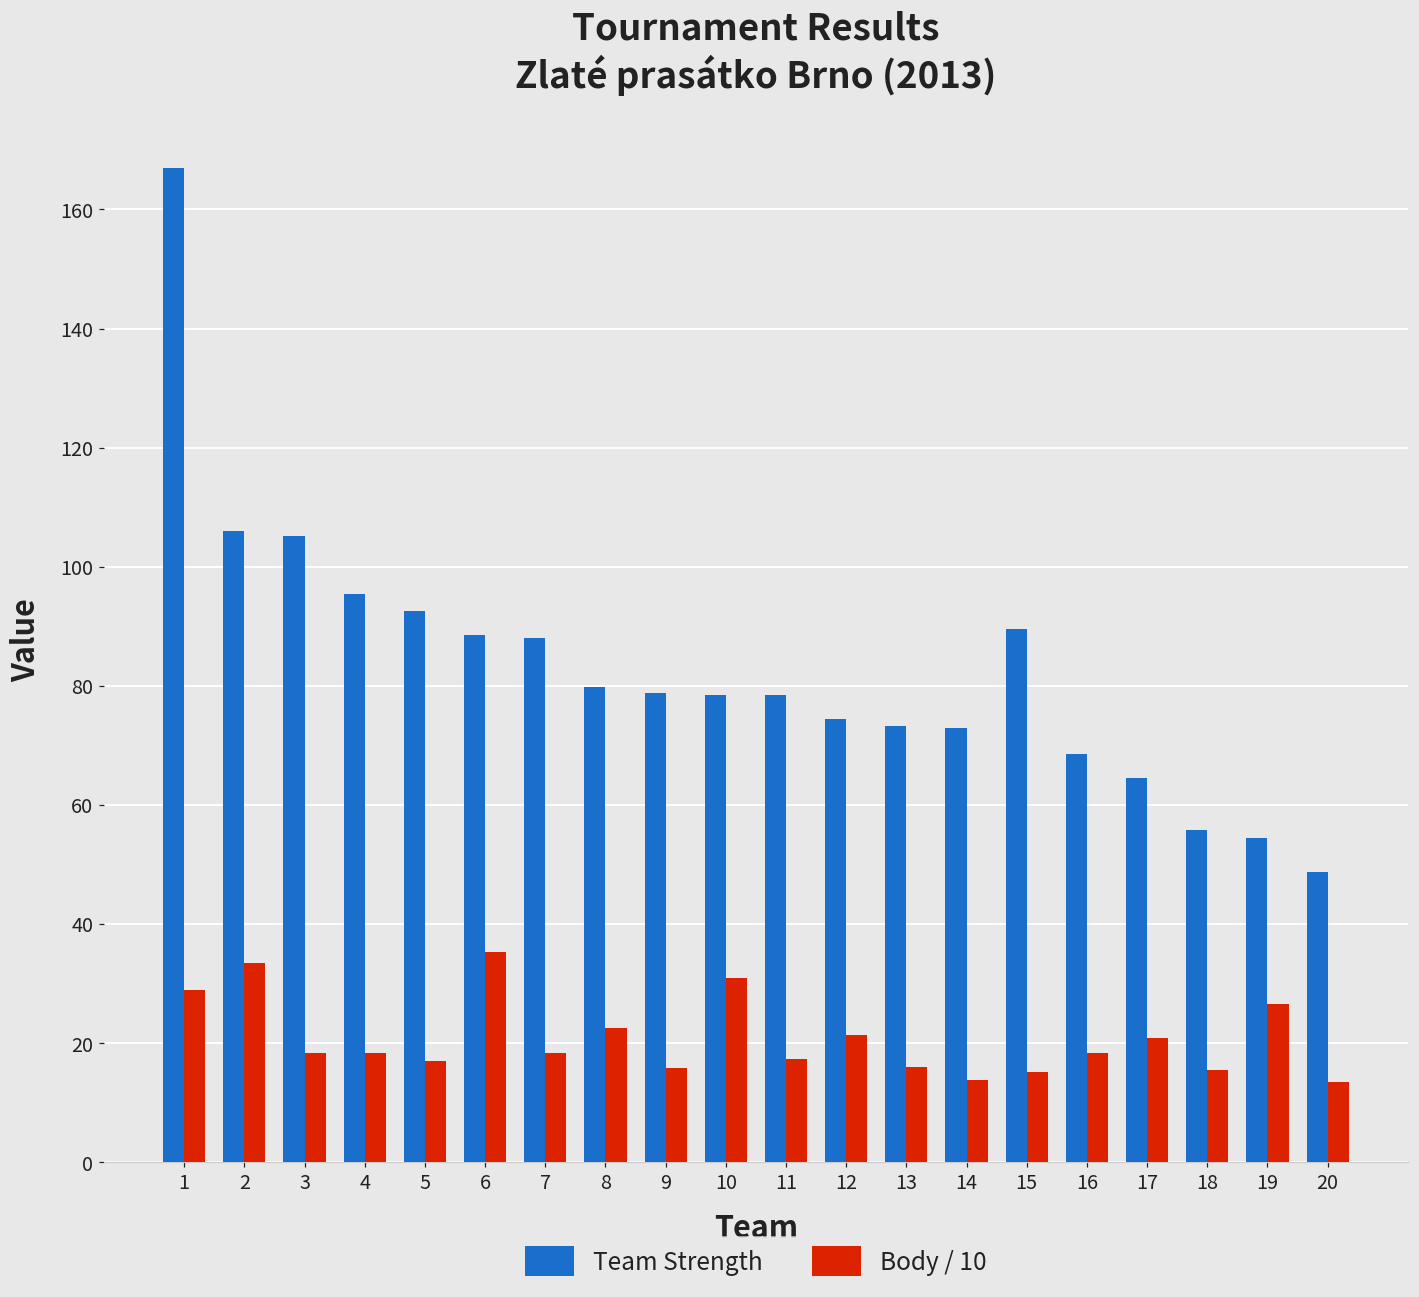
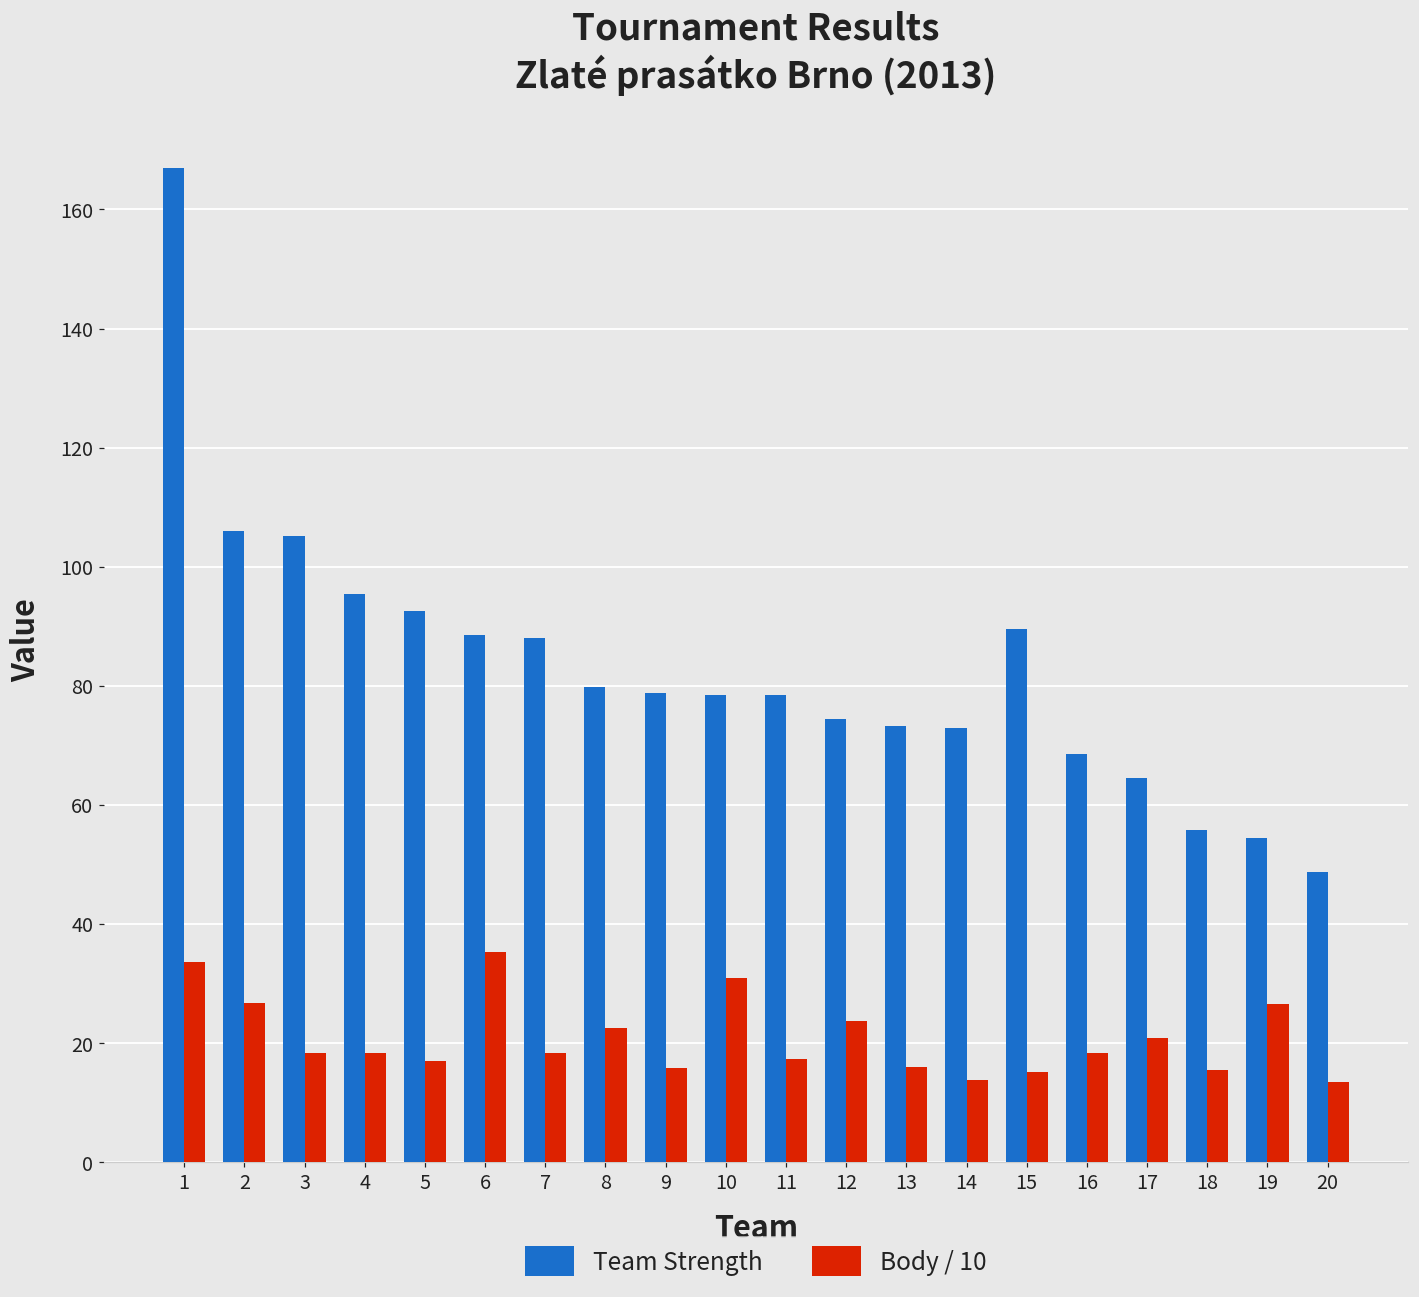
  {
    "Team Strength": {
      "1": 167,
      "2": 106,
      "3": 105,
      "4": 95,
      "5": 93,
      "6": 89,
      "7": 88,
      "8": 80,
      "9": 79,
      "10": 79,
      "11": 79,
      "12": 74,
      "13": 73,
      "14": 73,
      "15": 90,
      "16": 69,
      "17": 65,
      "18": 56,
      "19": 55,
      "20": 49
    },
    "Body / 10": {
-     "1": 29,
-     "2": 33,
+     "1": 34,
+     "2": 27,
      "3": 18,
      "4": 18,
      "5": 17,
      "6": 35,
      "7": 18,
      "8": 23,
      "9": 16,
      "10": 31,
      "11": 17,
-     "12": 21,
+     "12": 24,
      "13": 16,
      "14": 14,
      "15": 15,
      "16": 18,
      "17": 21,
      "18": 16,
      "19": 27,
      "20": 14
    }
  }
